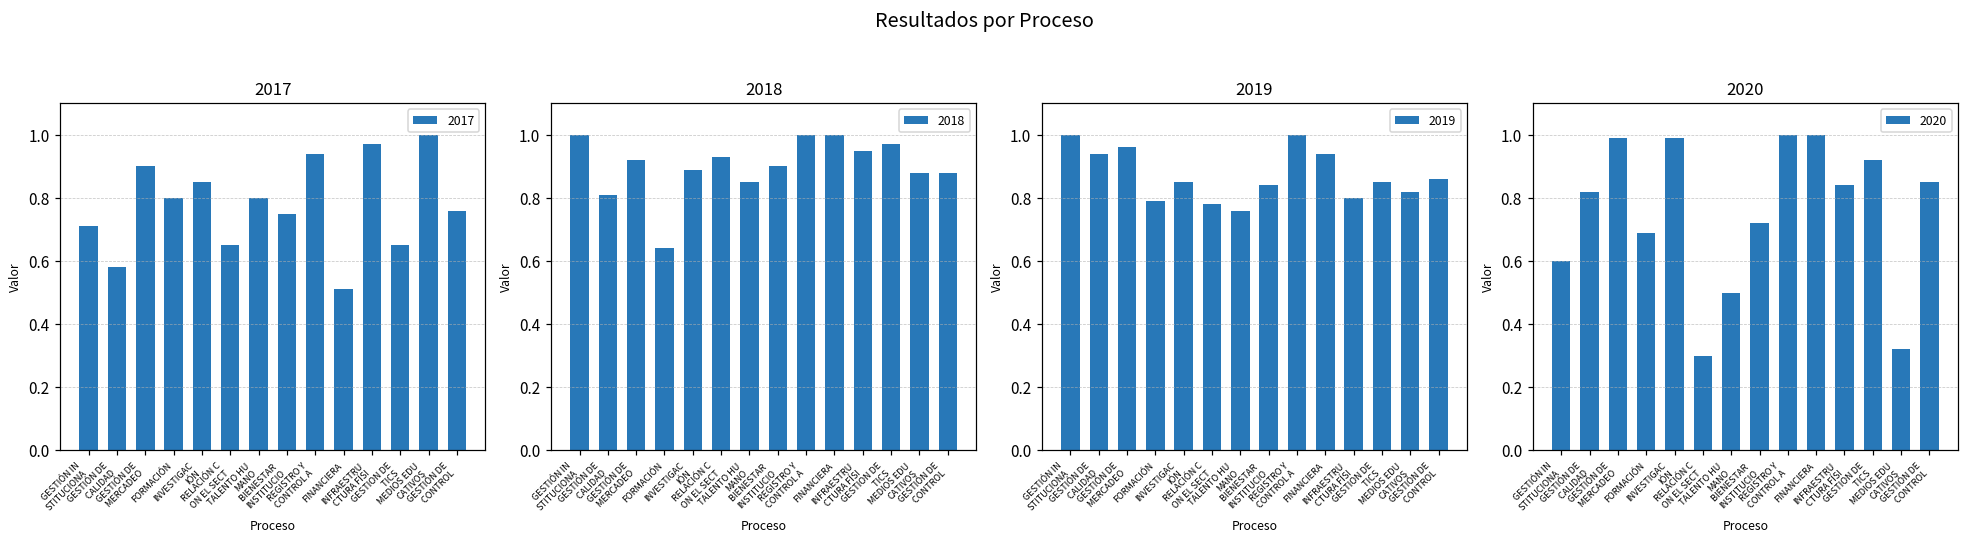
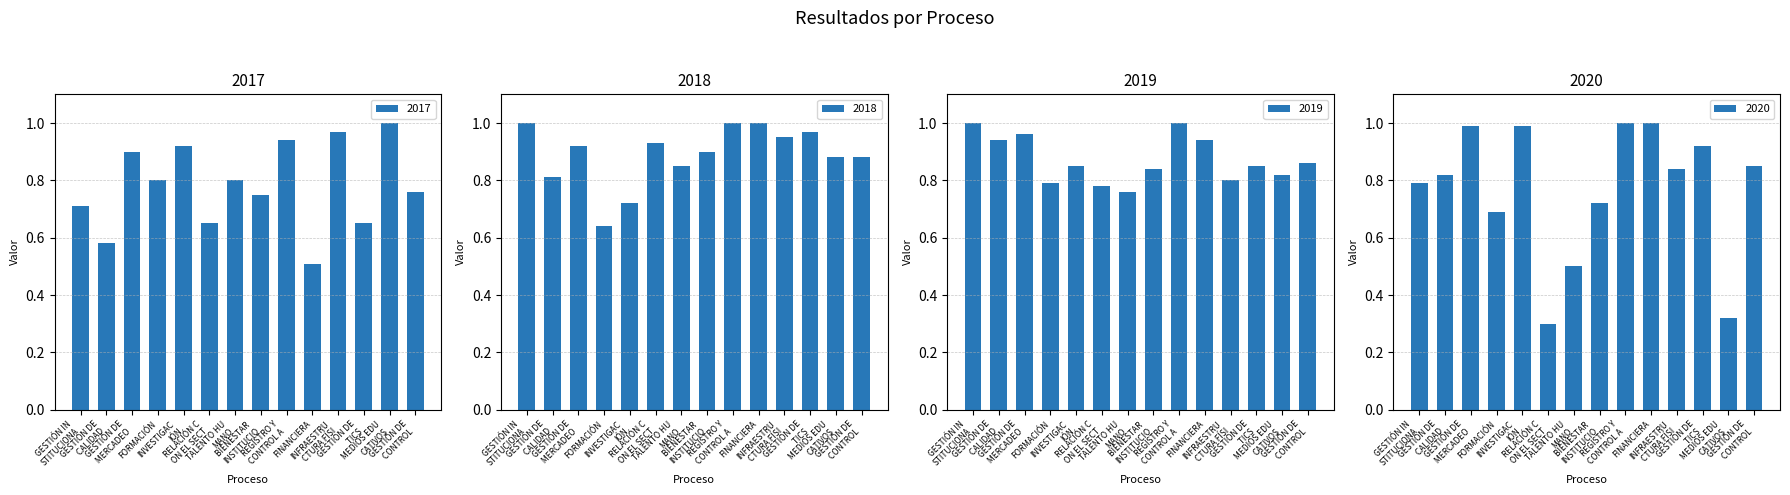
  {
    "2017": {
      "GESTIÓN IN STITUCIONA": 0.71,
      "GESTIÓN DE CALIDAD": 0.58,
      "GESTIÓN DE MERCADEO": 0.90,
      "FORMACIÓN": 0.80,
-     "INVESTIGAC IÓN": 0.85,
+     "INVESTIGAC IÓN": 0.92,
      "RELACIÓN C ON EL SECT": 0.65,
      "TALENTO HU MANO": 0.80,
      "BIENESTAR INSTITUCIO": 0.75,
      "REGISTRO Y CONTROL A": 0.94,
      "FINANCIERA": 0.51,
      "INFRAESTRU CTURA FÍSI": 0.97,
      "GESTION DE TICS": 0.65,
      "MEDIOS EDU CATIVOS": 1.00,
      "GESTIÓN DE CONTROL": 0.76
    },
    "2018": {
      "GESTIÓN IN STITUCIONA": 1.00,
      "GESTIÓN DE CALIDAD": 0.81,
      "GESTIÓN DE MERCADEO": 0.92,
      "FORMACIÓN": 0.64,
-     "INVESTIGAC IÓN": 0.89,
+     "INVESTIGAC IÓN": 0.72,
      "RELACIÓN C ON EL SECT": 0.93,
      "TALENTO HU MANO": 0.85,
      "BIENESTAR INSTITUCIO": 0.90,
      "REGISTRO Y CONTROL A": 1.00,
      "FINANCIERA": 1.00,
      "INFRAESTRU CTURA FÍSI": 0.95,
      "GESTION DE TICS": 0.97,
      "MEDIOS EDU CATIVOS": 0.88,
      "GESTIÓN DE CONTROL": 0.88
    },
    "2019": {
      "GESTIÓN IN STITUCIONA": 1.00,
      "GESTIÓN DE CALIDAD": 0.94,
      "GESTIÓN DE MERCADEO": 0.96,
      "FORMACIÓN": 0.79,
      "INVESTIGAC IÓN": 0.85,
      "RELACIÓN C ON EL SECT": 0.78,
      "TALENTO HU MANO": 0.76,
      "BIENESTAR INSTITUCIO": 0.84,
      "REGISTRO Y CONTROL A": 1.00,
      "FINANCIERA": 0.94,
      "INFRAESTRU CTURA FÍSI": 0.80,
      "GESTION DE TICS": 0.85,
      "MEDIOS EDU CATIVOS": 0.82,
      "GESTIÓN DE CONTROL": 0.86
    },
    "2020": {
-     "GESTIÓN IN STITUCIONA": 0.60,
+     "GESTIÓN IN STITUCIONA": 0.79,
      "GESTIÓN DE CALIDAD": 0.82,
      "GESTIÓN DE MERCADEO": 0.99,
      "FORMACIÓN": 0.69,
      "INVESTIGAC IÓN": 0.99,
      "RELACIÓN C ON EL SECT": 0.30,
      "TALENTO HU MANO": 0.50,
      "BIENESTAR INSTITUCIO": 0.72,
      "REGISTRO Y CONTROL A": 1.00,
      "FINANCIERA": 1.00,
      "INFRAESTRU CTURA FÍSI": 0.84,
      "GESTION DE TICS": 0.92,
      "MEDIOS EDU CATIVOS": 0.32,
      "GESTIÓN DE CONTROL": 0.85
    }
  }
